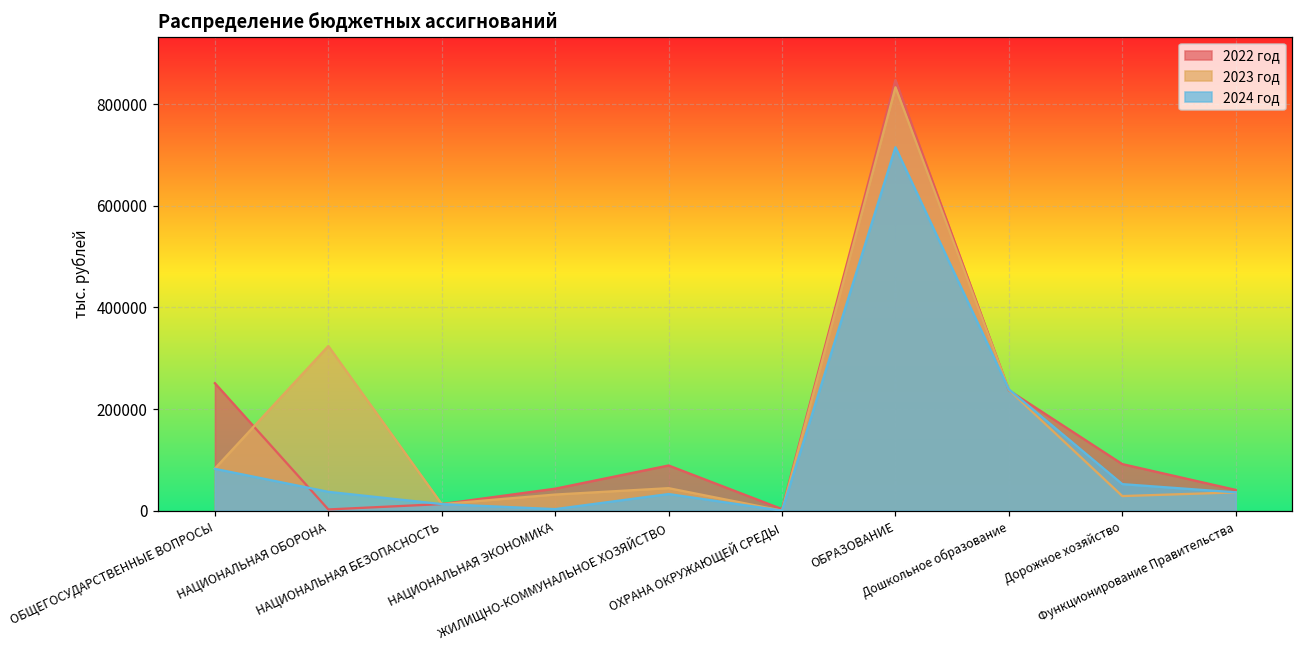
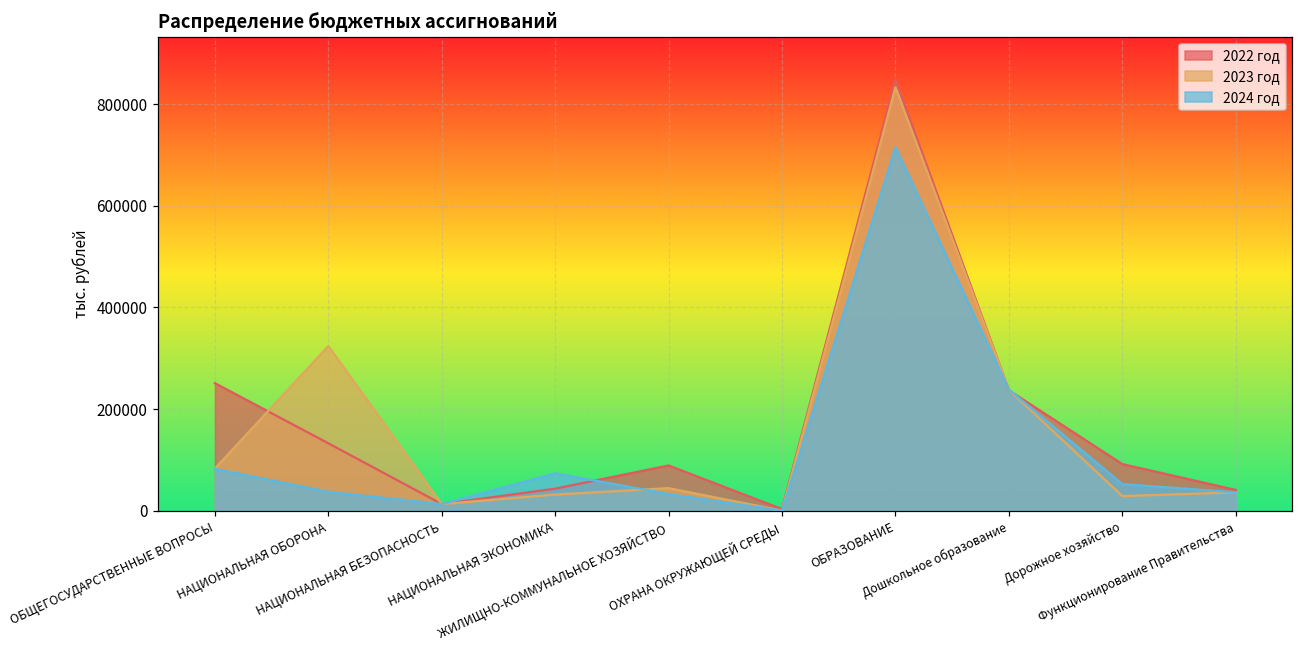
  {
    "2022 год": {
      "ОБЩЕГОСУДАРСТВЕННЫЕ ВОПРОСЫ": 250000,
-     "НАЦИОНАЛЬНАЯ ОБОРОНА": 0,
+     "НАЦИОНАЛЬНАЯ ОБОРОНА": 130000,
      "НАЦИОНАЛЬНАЯ ЭКОНОМИКА": 40000,
      "ЖИЛИЩНО-КОММУНАЛЬНОЕ ХОЗЯЙСТВО": 90000,
      "ОБРАЗОВАНИЕ": 850000,
      "Дорожное хозяйство": 90000
    },
    "2023 год": {
      "НАЦИОНАЛЬНАЯ ОБОРОНА": 320000,
      "НАЦИОНАЛЬНАЯ ЭКОНОМИКА": 30000,
      "ЖИЛИЩНО-КОММУНАЛЬНОЕ ХОЗЯЙСТВО": 40000,
      "ОБРАЗОВАНИЕ": 830000,
      "Дорожное хозяйство": 30000
    },
    "2024 год": {
      "НАЦИОНАЛЬНАЯ ОБОРОНА": 40000,
-     "НАЦИОНАЛЬНАЯ ЭКОНОМИКА": 0,
+     "НАЦИОНАЛЬНАЯ ЭКОНОМИКА": 70000,
      "ЖИЛИЩНО-КОММУНАЛЬНОЕ ХОЗЯЙСТВО": 30000,
      "ОБРАЗОВАНИЕ": 720000,
      "Дорожное хозяйство": 50000
    }
  }
